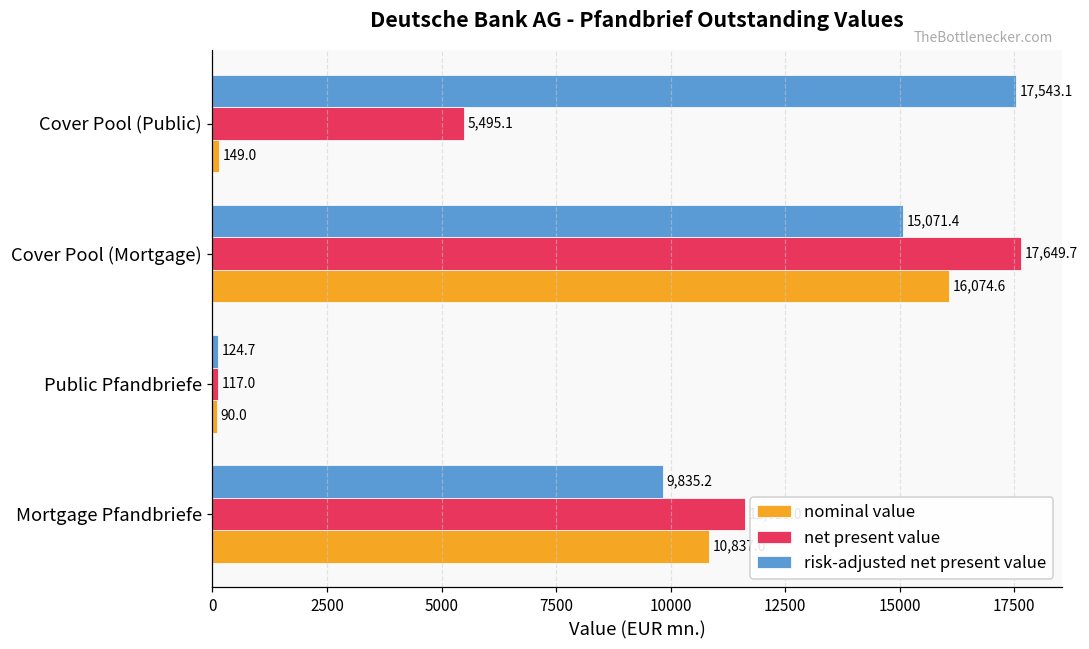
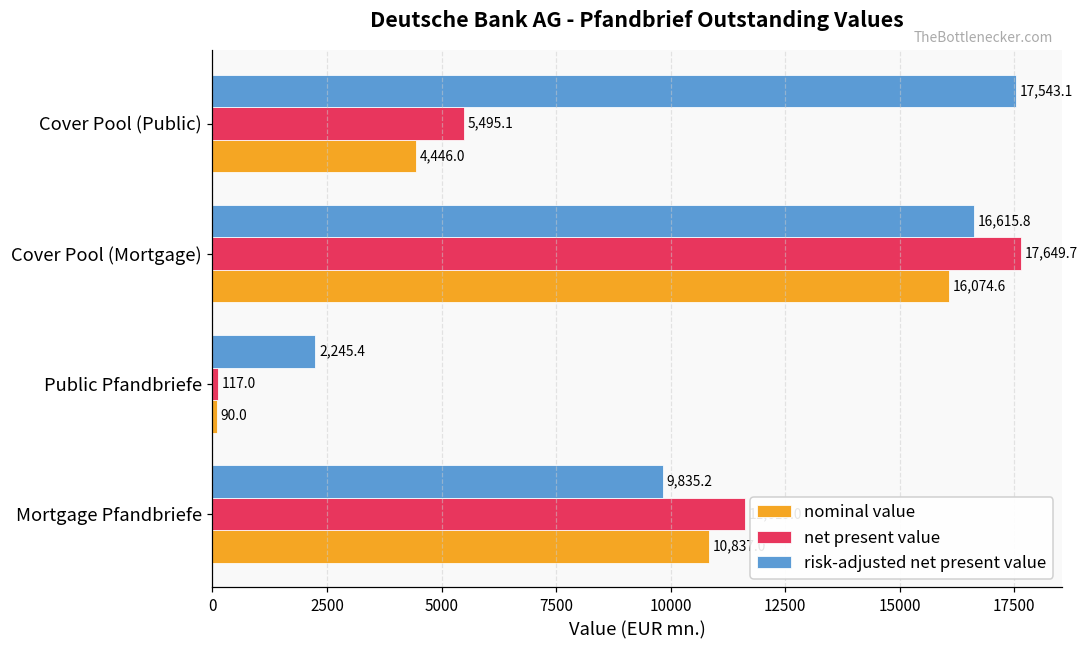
  {
    "nominal value": {
-     "Cover Pool (Public)": "149.0",
+     "Cover Pool (Public)": "4,446.0",
      "Cover Pool (Mortgage)": "16,074.6",
      "Public Pfandbriefe": "90.0"
    },
    "net present value": {
      "Cover Pool (Public)": "5,495.1",
      "Cover Pool (Mortgage)": "17,649.7",
      "Public Pfandbriefe": "117.0"
    },
    "risk-adjusted net present value": {
      "Cover Pool (Public)": "17,543.1",
-     "Cover Pool (Mortgage)": "15,071.4",
-     "Public Pfandbriefe": "124.7",
+     "Cover Pool (Mortgage)": "16,615.8",
+     "Public Pfandbriefe": "2,245.4",
      "Mortgage Pfandbriefe": "9,835.2"
    }
  }
